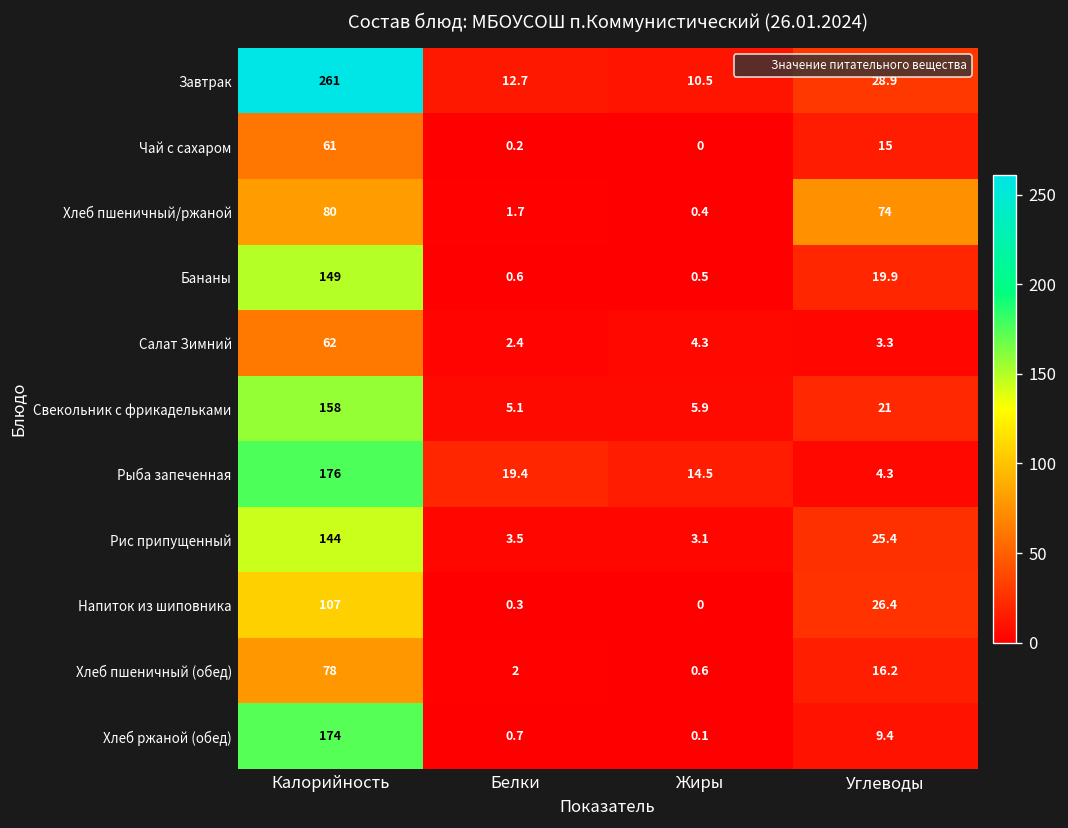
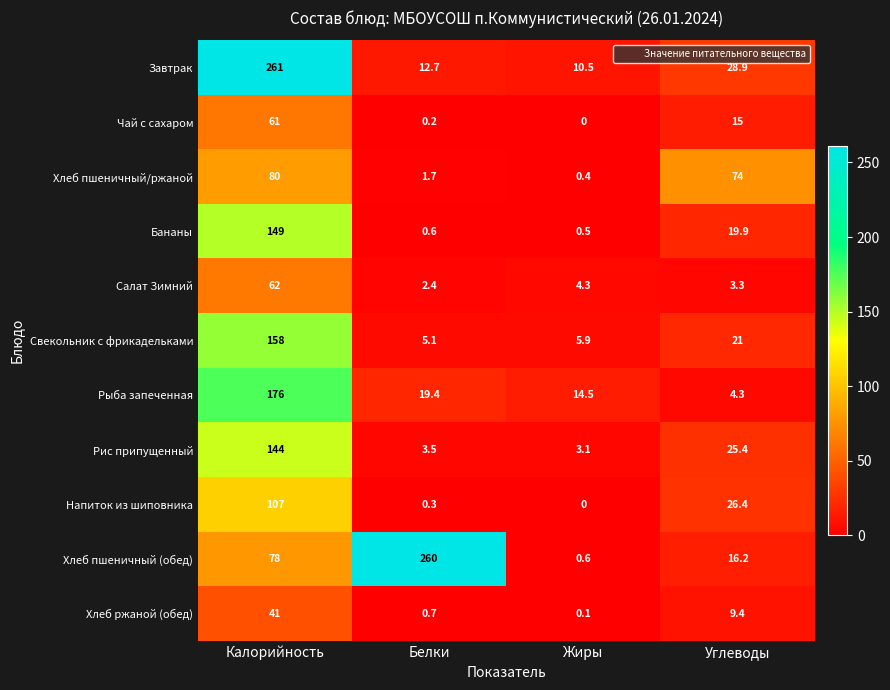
  {
    "Завтрак": {
      "Калорийность": 261,
      "Белки": 12.7,
      "Жиры": 10.5
    },
    "Чай с сахаром": {
      "Калорийность": 61,
      "Белки": 0.2,
      "Жиры": 0,
      "Углеводы": 15
    },
    "Хлеб пшеничный/ржаной": {
      "Калорийность": 80,
      "Белки": 1.7,
      "Жиры": 0.4,
      "Углеводы": 74
    },
    "Бананы": {
      "Калорийность": 149,
      "Белки": 0.6,
      "Жиры": 0.5,
      "Углеводы": 19.9
    },
    "Салат Зимний": {
      "Калорийность": 62,
      "Белки": 2.4,
      "Жиры": 4.3,
      "Углеводы": 3.3
    },
    "Свекольник с фрикадельками": {
      "Калорийность": 158,
      "Белки": 5.1,
      "Жиры": 5.9,
      "Углеводы": 21
    },
    "Рыба запеченная": {
      "Калорийность": 176,
      "Белки": 19.4,
      "Жиры": 14.5,
      "Углеводы": 4.3
    },
    "Рис припущенный": {
      "Калорийность": 144,
      "Белки": 3.5,
      "Жиры": 3.1,
      "Углеводы": 25.4
    },
    "Напиток из шиповника": {
      "Калорийность": 107,
      "Белки": 0.3,
      "Жиры": 0,
      "Углеводы": 26.4
    },
    "Хлеб пшеничный (обед)": {
      "Калорийность": 78,
-     "Белки": 2,
+     "Белки": 260,
      "Жиры": 0.6,
      "Углеводы": 16.2
    },
    "Хлеб ржаной (обед)": {
-     "Калорийность": 174,
+     "Калорийность": 41,
      "Белки": 0.7,
      "Жиры": 0.1,
      "Углеводы": 9.4
    }
  }
